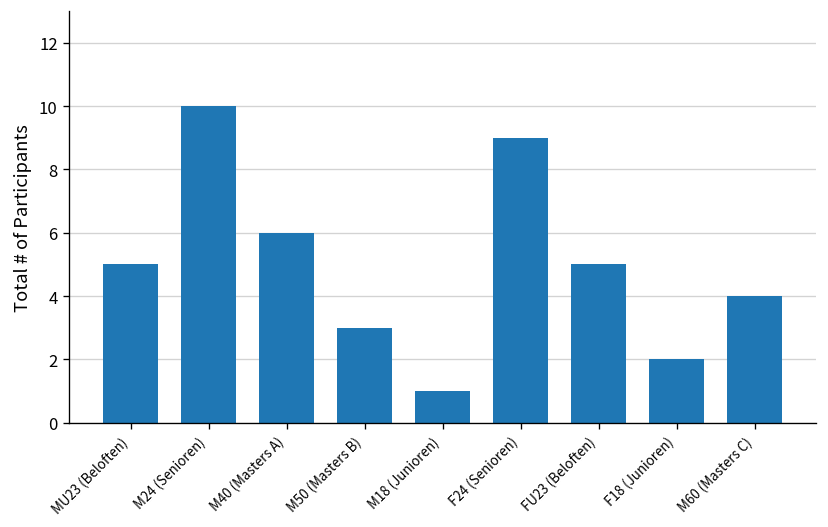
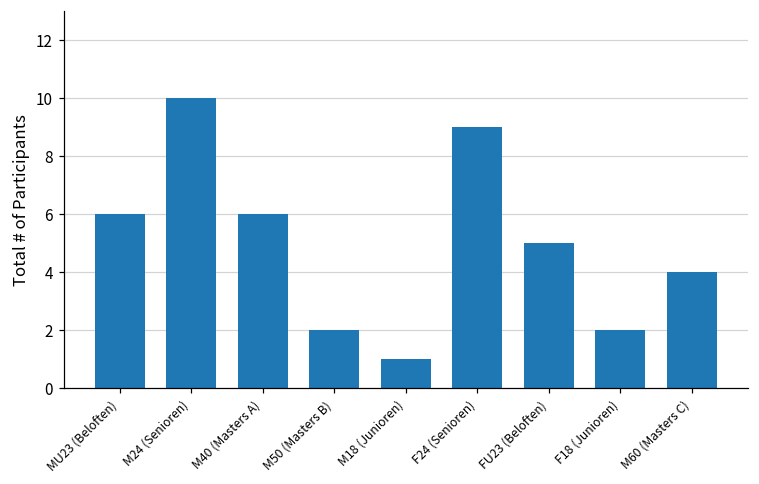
  {
-   "MU23 (Beloften)": 5,
+   "MU23 (Beloften)": 6,
    "M24 (Senioren)": 10,
    "M40 (Masters A)": 6,
-   "M50 (Masters B)": 3,
+   "M50 (Masters B)": 2,
    "M18 (Junioren)": 1,
    "F24 (Senioren)": 9,
    "FU23 (Beloften)": 5,
    "F18 (Junioren)": 2,
    "M60 (Masters C)": 4
  }
